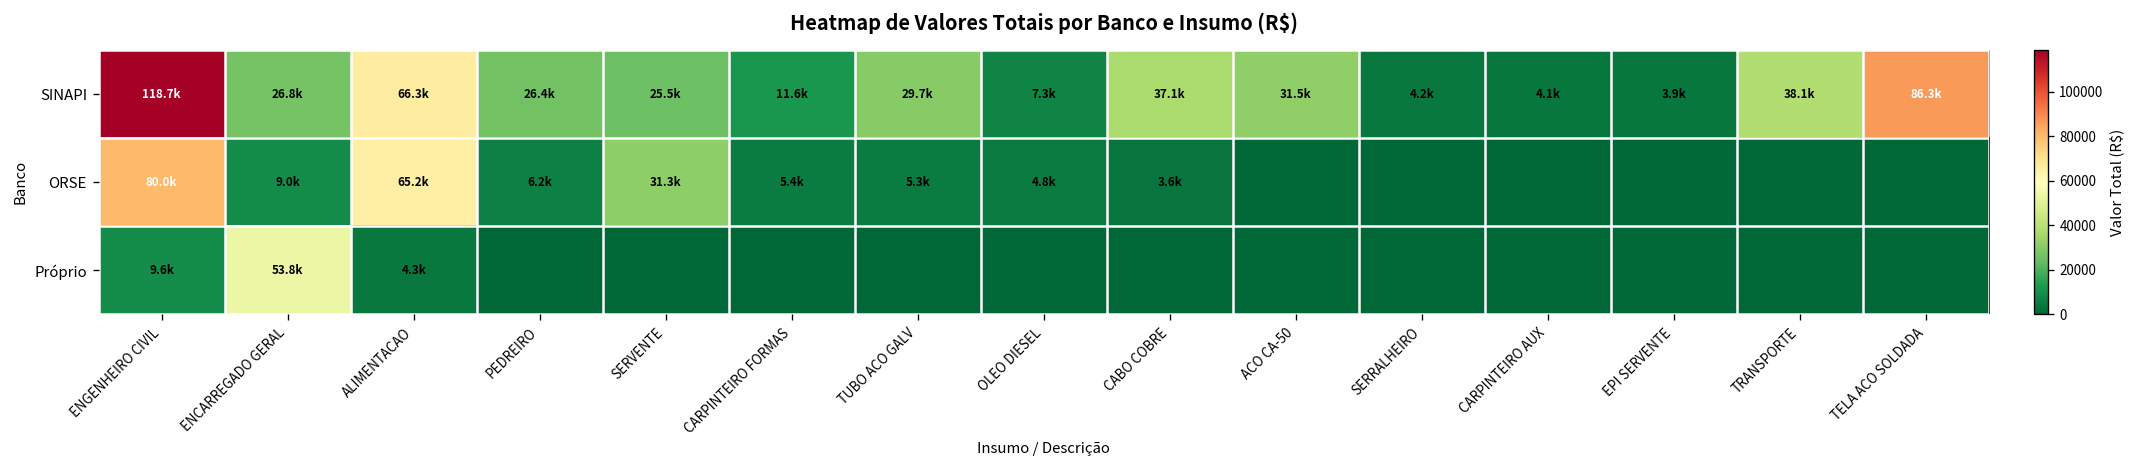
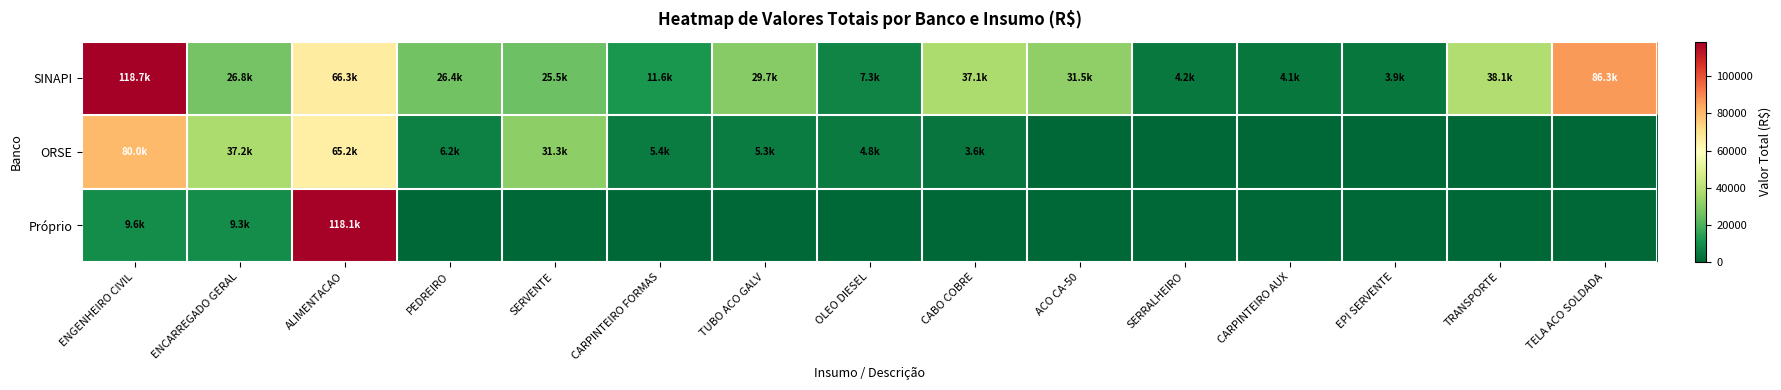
  {
    "SINAPI": {
      "ENGENHEIRO CIVIL": "118.7k",
      "ENCARREGADO GERAL": "26.8k",
      "ALIMENTACAO": "66.3k",
      "PEDREIRO": "26.4k",
      "SERVENTE": "25.5k",
      "CARPINTEIRO FORMAS": "11.6k",
      "TUBO ACO GALV": "29.7k",
      "OLEO DIESEL": "7.3k",
      "CABO COBRE": "37.1k",
      "ACO CA-50": "31.5k",
      "SERRALHEIRO": "4.2k",
      "CARPINTEIRO AUX": "4.1k",
      "EPI SERVENTE": "3.9k",
      "TRANSPORTE": "38.1k",
      "TELA ACO SOLDADA": "86.3k"
    },
    "ORSE": {
      "ENGENHEIRO CIVIL": "80.0k",
-     "ENCARREGADO GERAL": "9.0k",
+     "ENCARREGADO GERAL": "37.2k",
      "ALIMENTACAO": "65.2k",
      "PEDREIRO": "6.2k",
      "SERVENTE": "31.3k",
      "CARPINTEIRO FORMAS": "5.4k",
      "TUBO ACO GALV": "5.3k",
      "OLEO DIESEL": "4.8k",
      "CABO COBRE": "3.6k"
    },
    "Próprio": {
      "ENGENHEIRO CIVIL": "9.6k",
-     "ENCARREGADO GERAL": "53.8k",
-     "ALIMENTACAO": "4.3k"
+     "ENCARREGADO GERAL": "9.3k",
+     "ALIMENTACAO": "118.1k"
    }
  }
